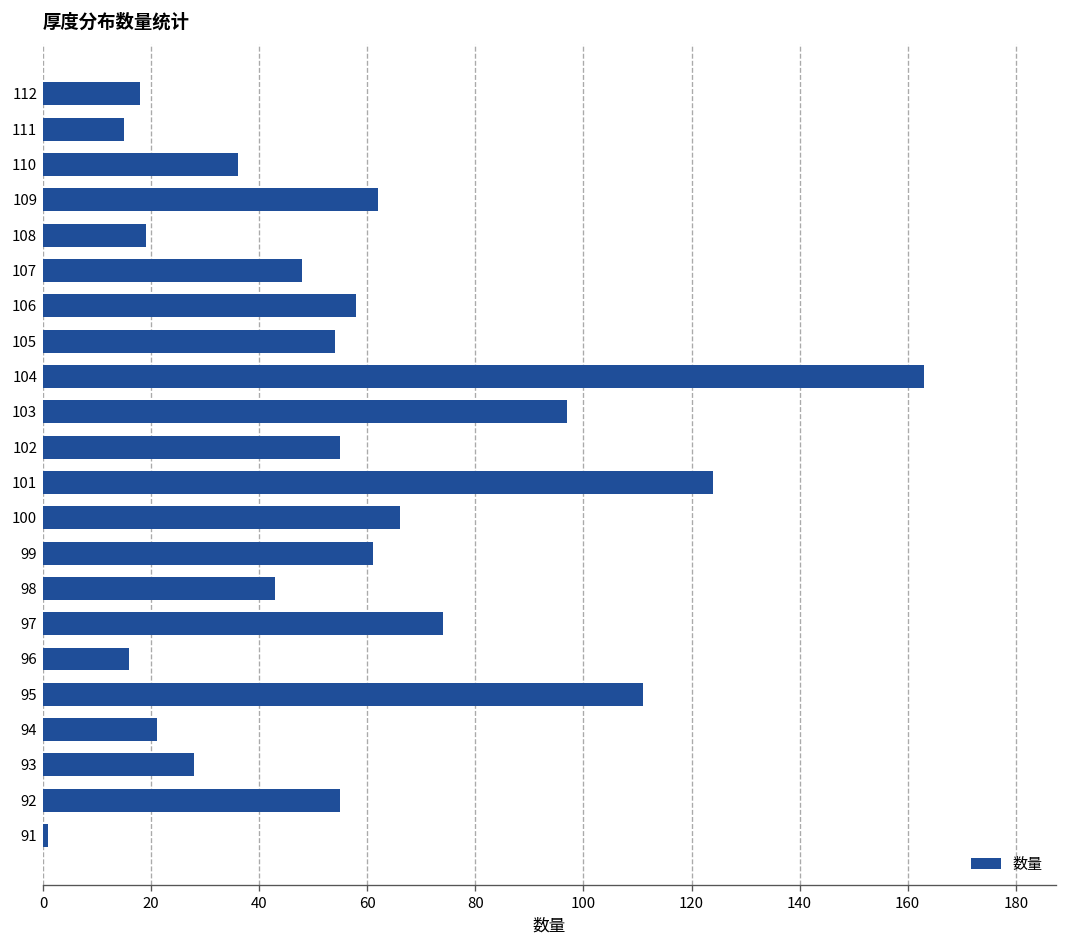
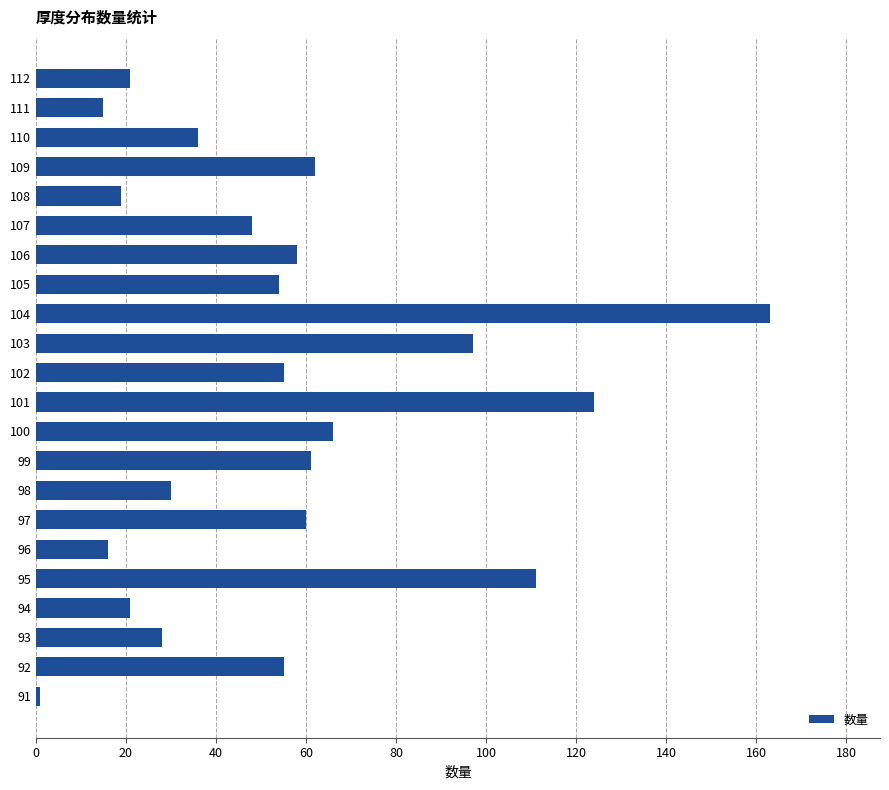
  {
-   "112": 18,
+   "112": 21,
    "111": 15,
    "110": 36,
    "109": 62,
    "108": 19,
    "107": 48,
    "106": 58,
    "105": 54,
    "104": 163,
    "103": 97,
    "102": 55,
    "101": 124,
    "100": 66,
    "99": 61,
-   "98": 43,
-   "97": 74,
+   "98": 30,
+   "97": 60,
    "96": 16,
    "95": 111,
    "94": 21,
    "93": 28,
    "92": 55,
    "91": 1
  }
